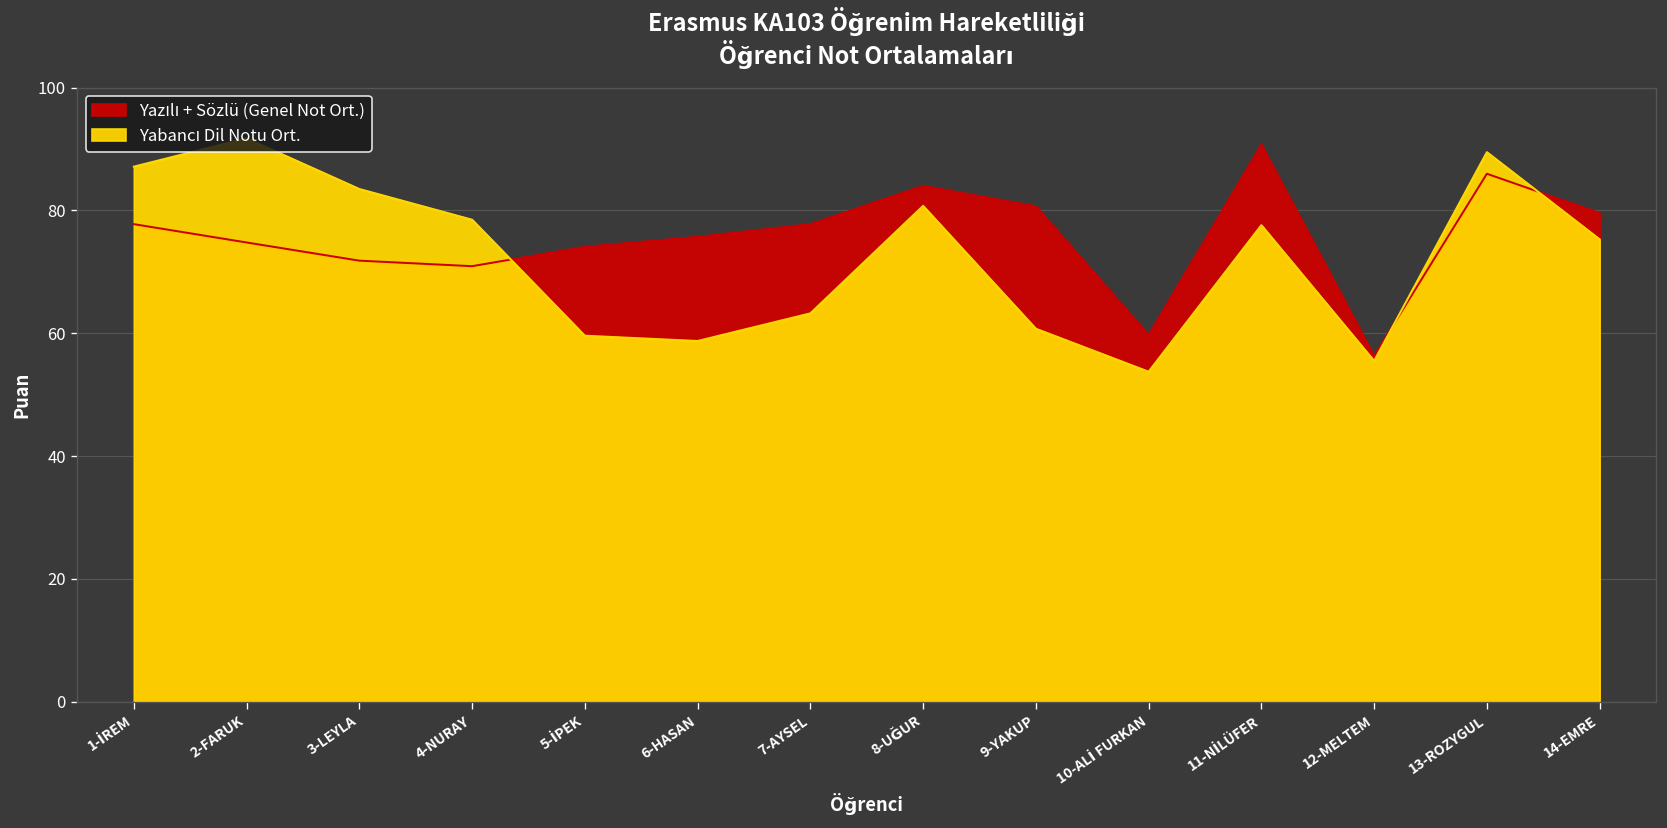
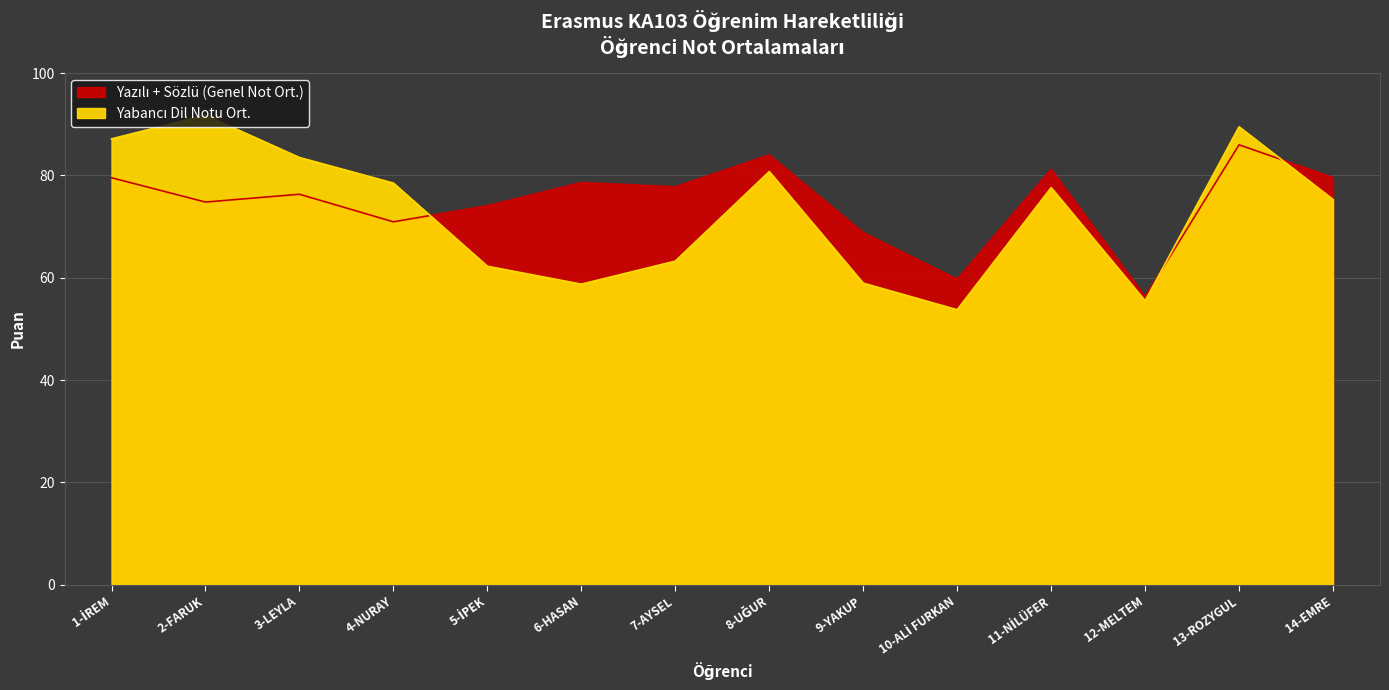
  {
    "Yazılı + Sözlü (Genel Not Ort.)": {
-     "1-İREM": 78,
+     "1-İREM": 80,
      "2-FARUK": 75,
-     "3-LEYLA": 72,
+     "3-LEYLA": 76,
      "4-NURAY": 71,
      "5-İPEK": 74,
-     "6-HASAN": 76,
+     "6-HASAN": 79,
      "7-AYSEL": 78,
      "8-UĞUR": 84,
-     "9-YAKUP": 81,
+     "9-YAKUP": 69,
      "10-ALİ FURKAN": 60,
-     "11-NİLÜFER": 91,
+     "11-NİLÜFER": 81,
      "12-MELTEM": 56,
      "13-ROZYGUL": 86,
      "14-EMRE": 80
    },
    "Yabancı Dil Notu Ort.": {
      "1-İREM": 87,
      "3-LEYLA": 84,
      "4-NURAY": 79,
-     "5-İPEK": 60,
+     "5-İPEK": 62,
      "6-HASAN": 59,
      "7-AYSEL": 63,
      "8-UĞUR": 81,
-     "9-YAKUP": 61,
+     "9-YAKUP": 59,
      "10-ALİ FURKAN": 54,
      "11-NİLÜFER": 78,
      "12-MELTEM": 56,
      "13-ROZYGUL": 90,
      "14-EMRE": 75
    }
  }
